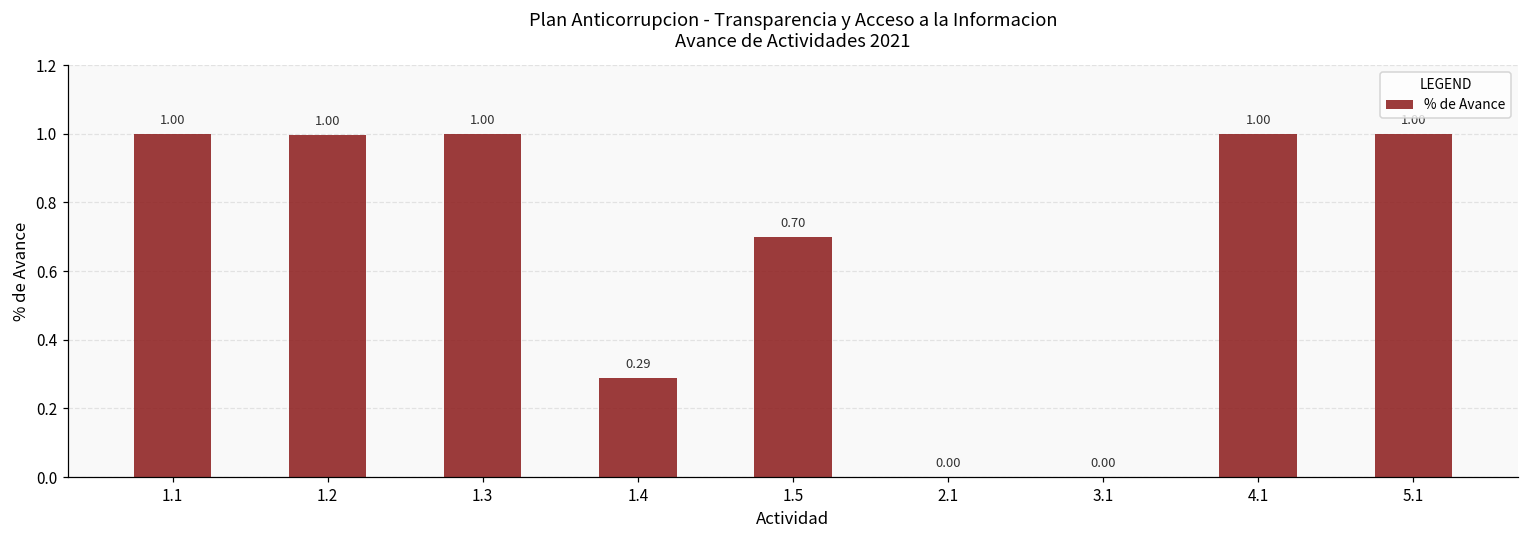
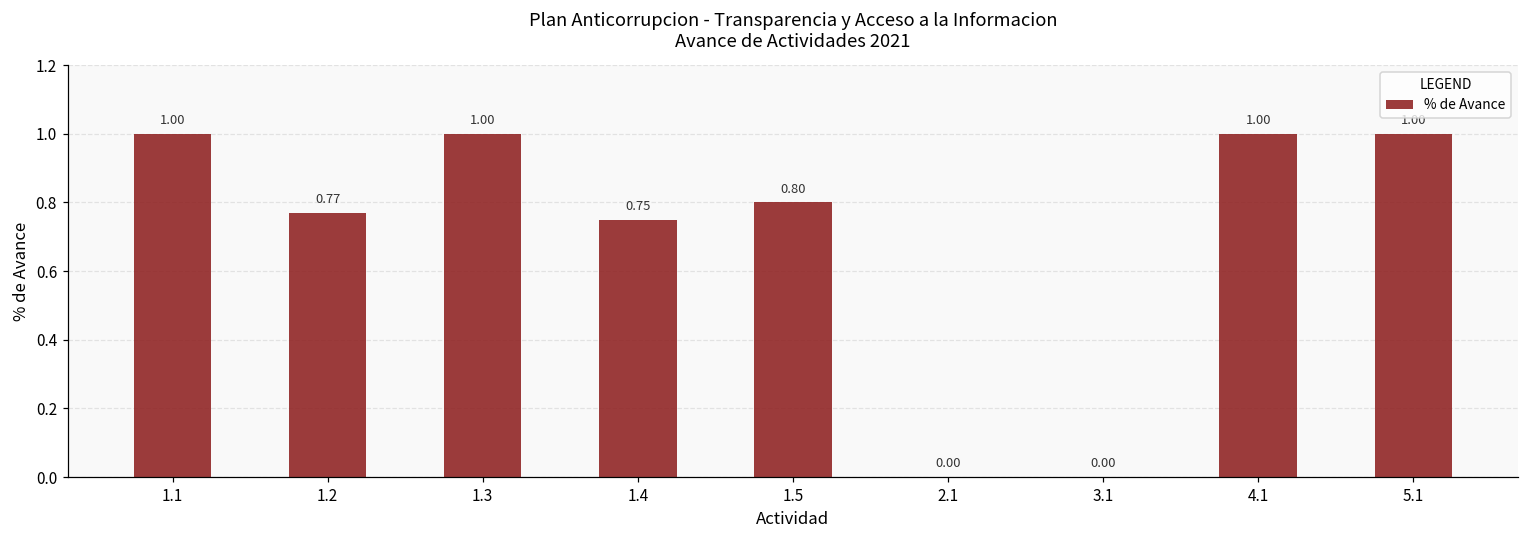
  {
    "1.1": 1.00,
-   "1.2": 1.00,
+   "1.2": 0.77,
    "1.3": 1.00,
-   "1.4": 0.29,
-   "1.5": 0.70,
+   "1.4": 0.75,
+   "1.5": 0.80,
    "2.1": 0.00,
    "3.1": 0.00,
    "4.1": 1.00
  }
